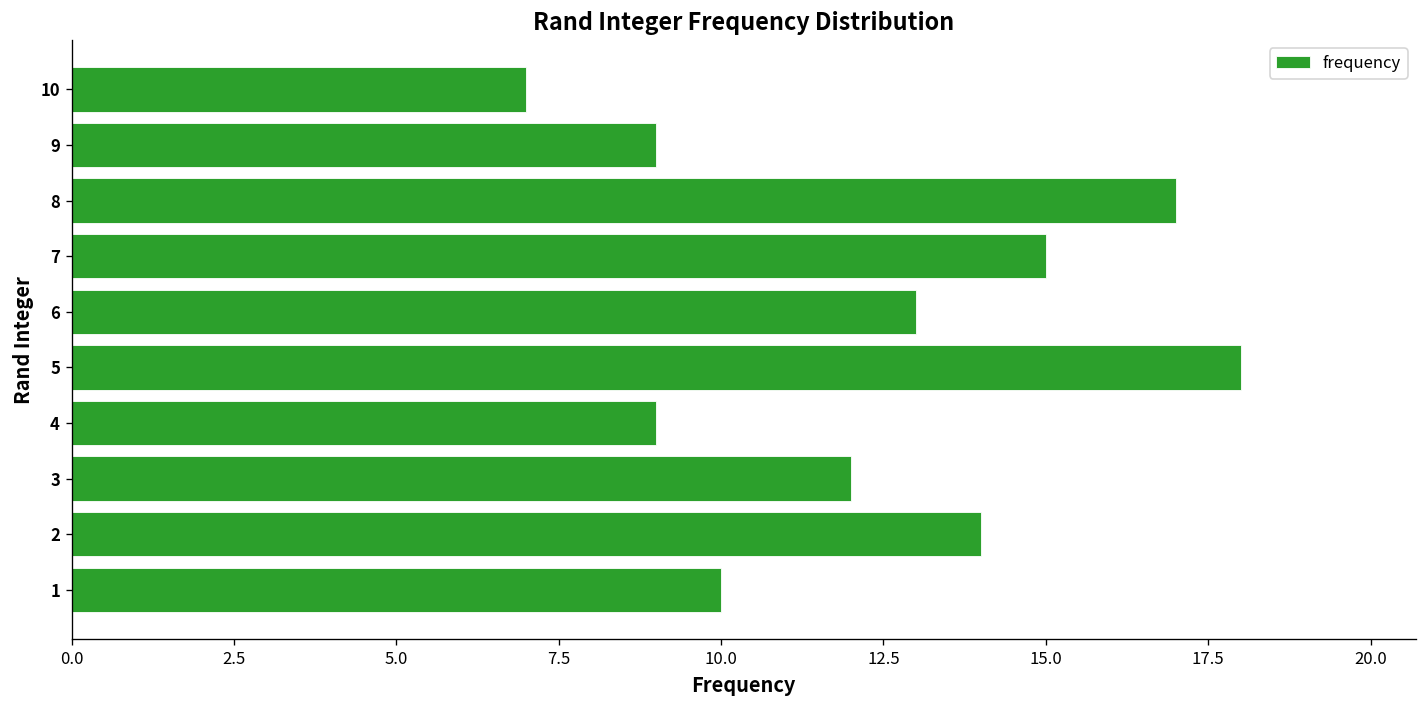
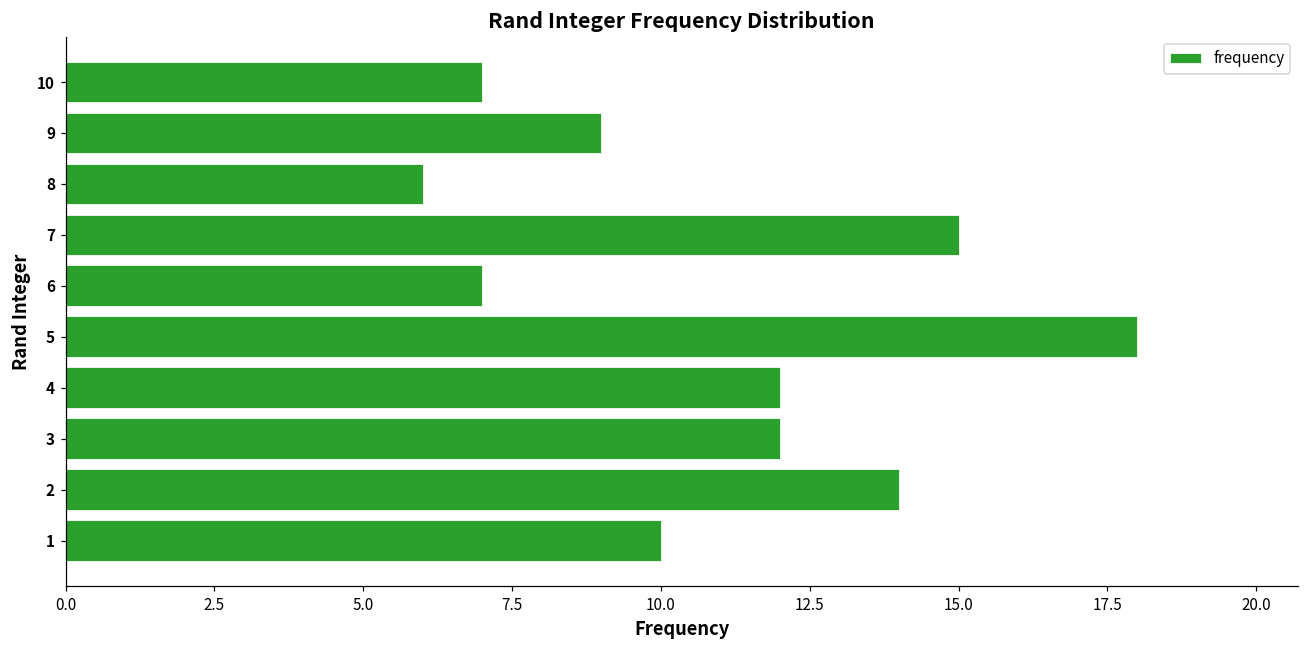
  {
    "10": 7,
    "9": 9,
-   "8": 17,
+   "8": 6,
    "7": 15,
-   "6": 13,
+   "6": 7,
    "5": 18,
-   "4": 9,
+   "4": 12,
    "3": 12,
    "2": 14,
    "1": 10
  }
